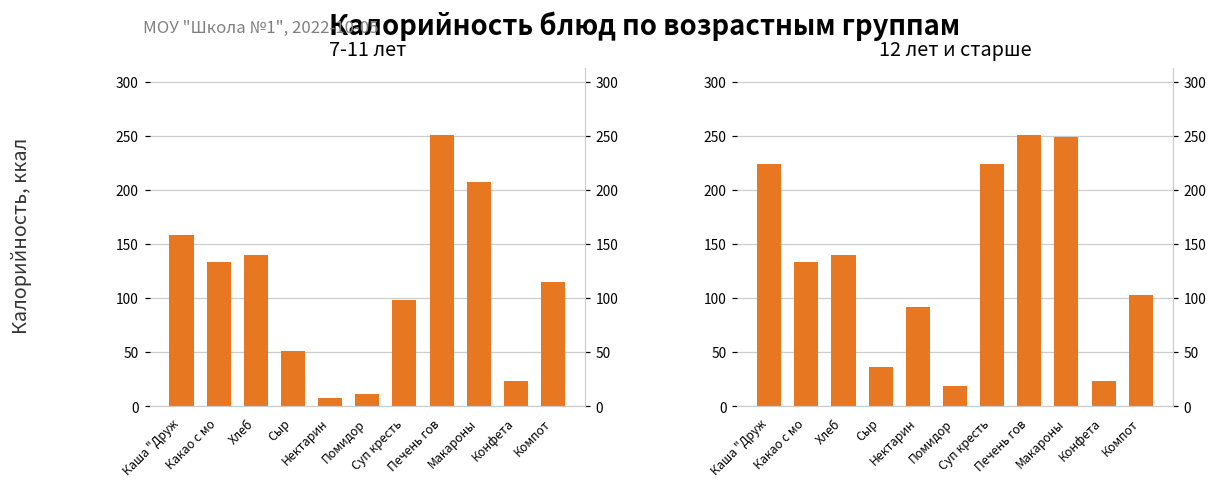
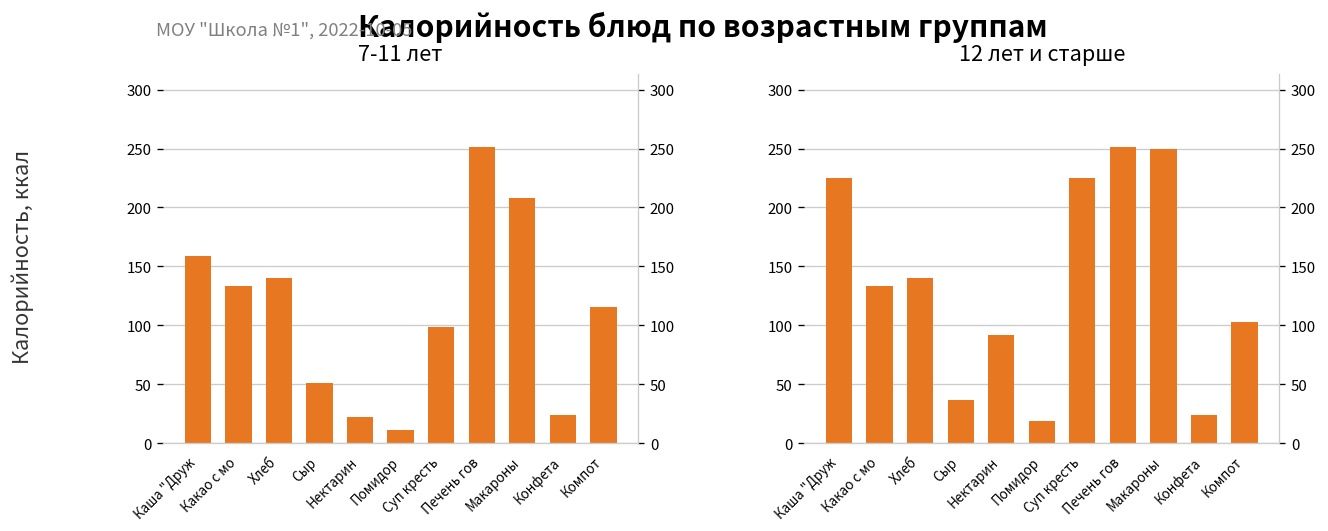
  {
    "7-11 лет": {
      "Каша \"Друж": 160,
      "Какао с мо": 130,
      "Хлеб": 140,
      "Сыр": 50,
-     "Нектарин": 10,
+     "Нектарин": 20,
      "Помидор": 10,
      "Суп кресть": 100,
      "Печень гов": 250,
      "Макароны": 210,
      "Конфета": 20,
      "Компот": 120
    },
    "12 лет и старше": {
      "Каша \"Друж": 220,
      "Какао с мо": 130,
      "Хлеб": 140,
      "Сыр": 40,
      "Нектарин": 90,
      "Помидор": 20,
      "Суп кресть": 220,
      "Печень гов": 250,
      "Макароны": 250,
      "Конфета": 20,
      "Компот": 100
    }
  }
